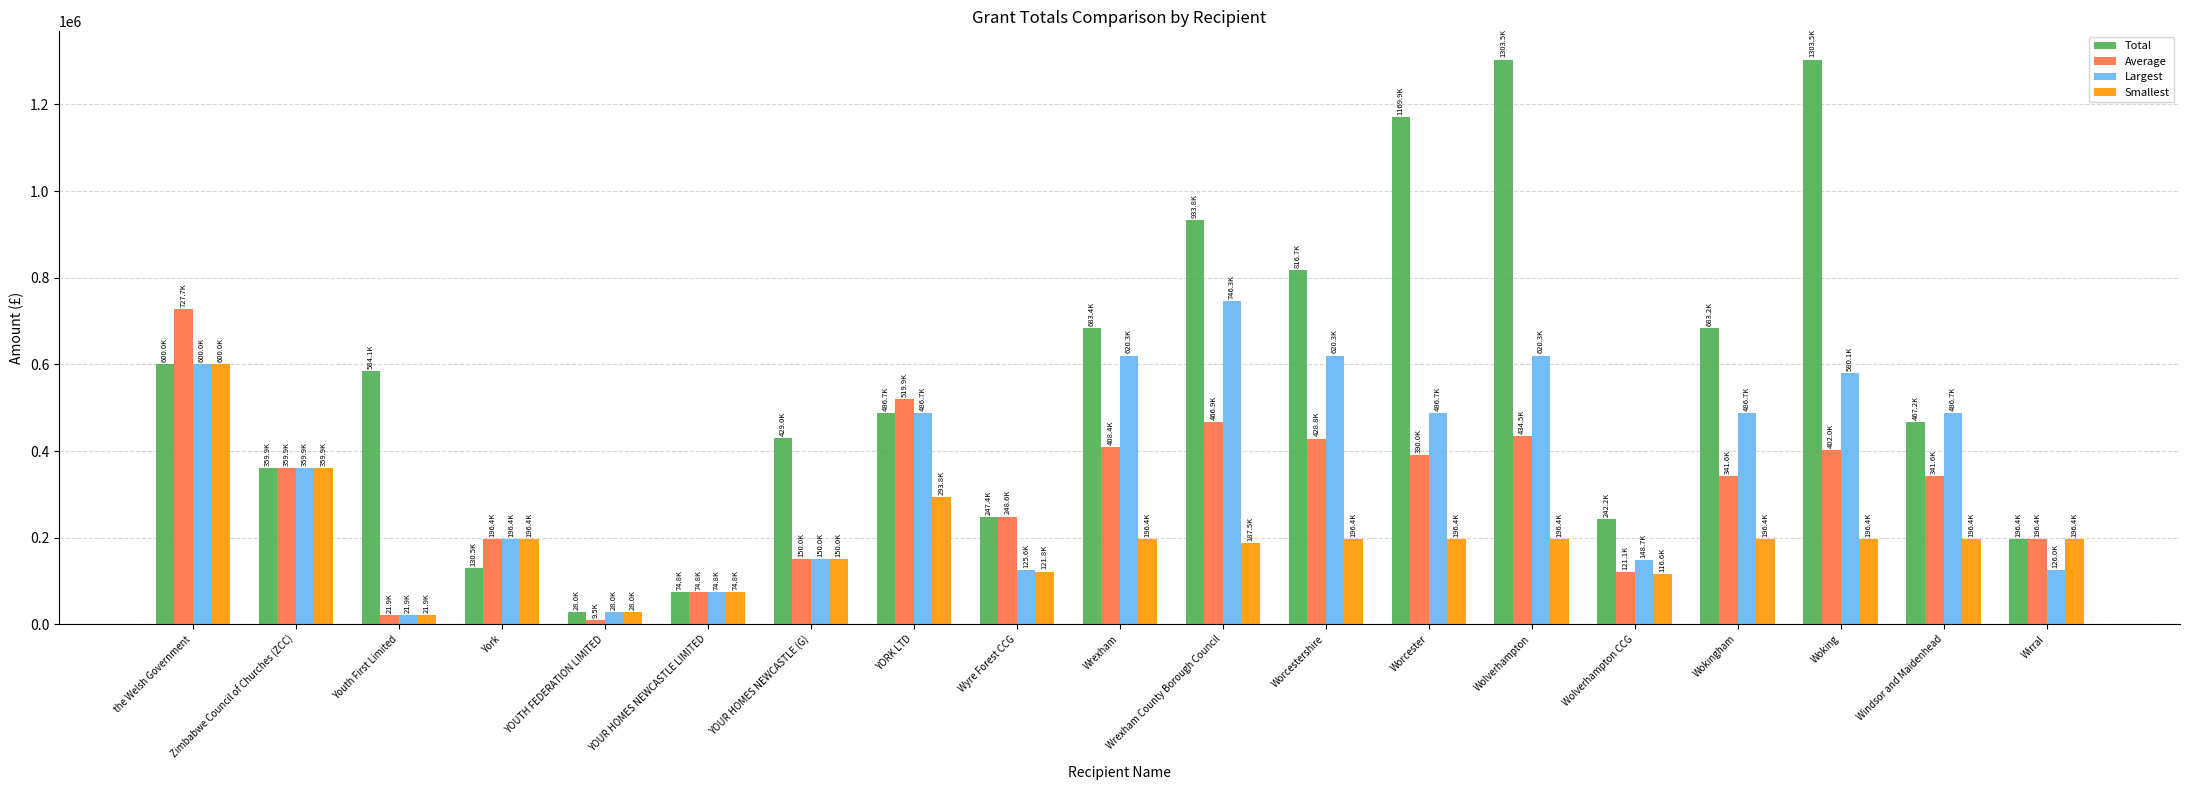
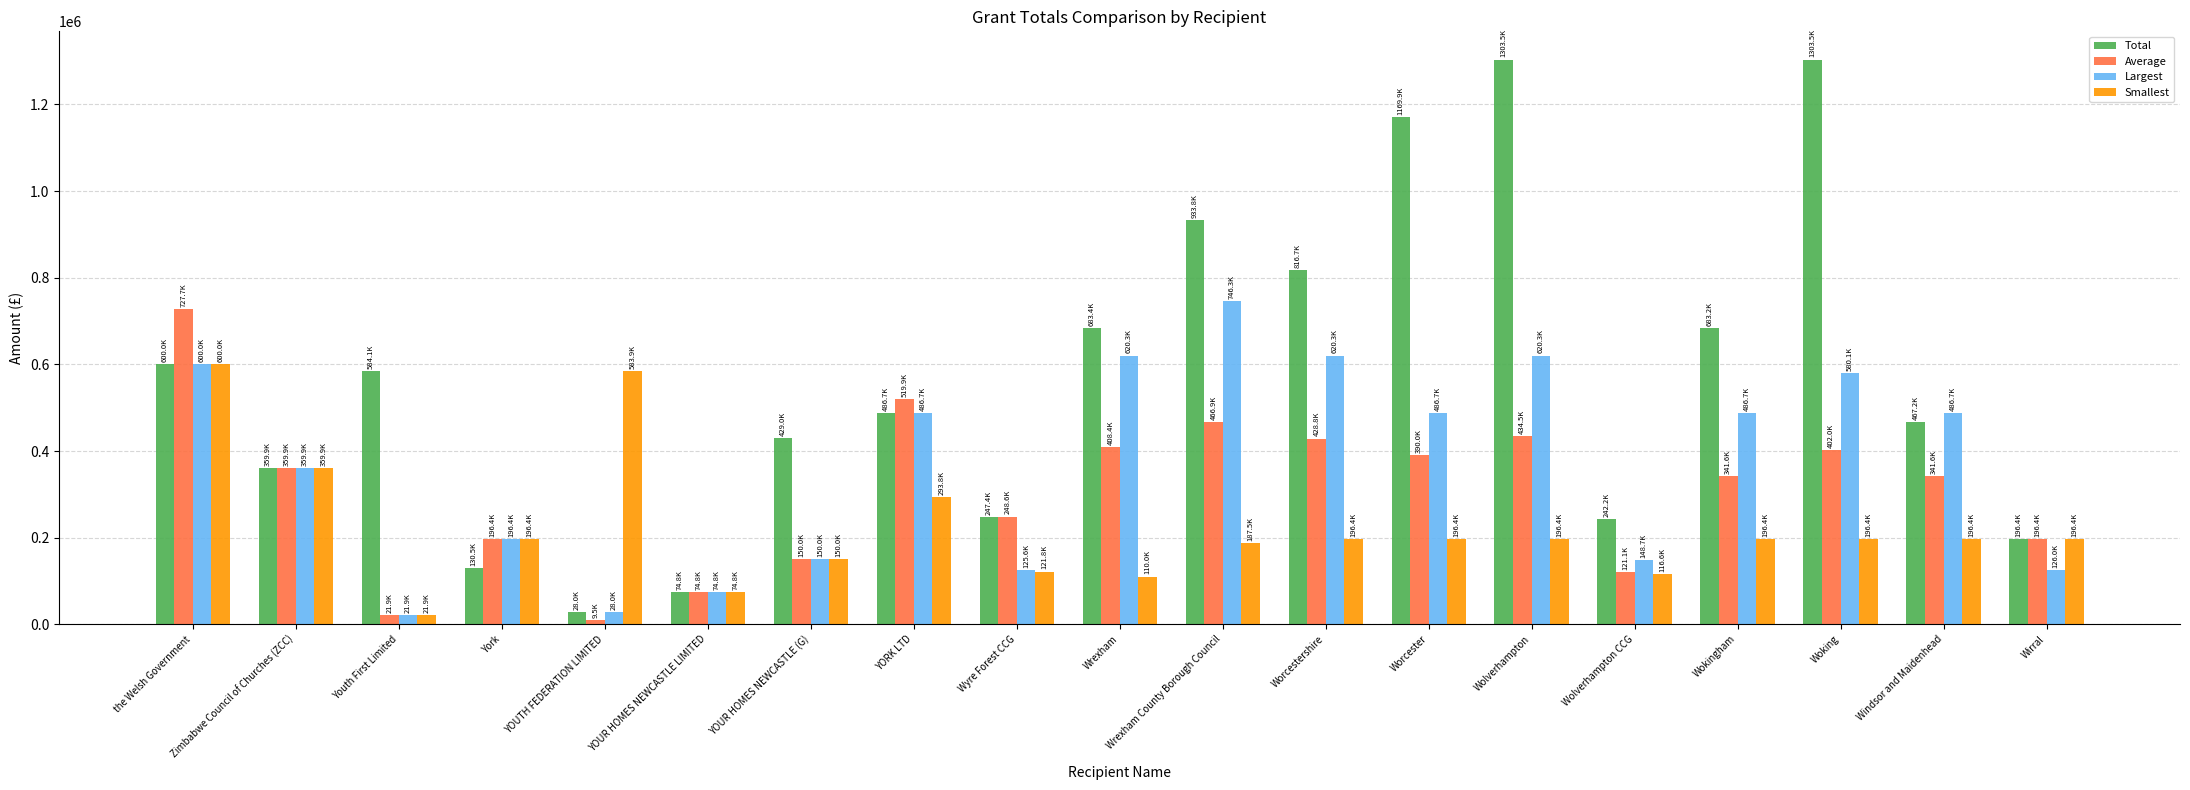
  {
    "Total": {
      "the Welsh Government": "600.0K",
      "Zimbabwe Council of Churches (ZCC)": "359.9K",
      "Youth First Limited": "584.1K",
      "York": "130.5K",
      "YOUTH FEDERATION LIMITED": "28.0K",
      "YOUR HOMES NEWCASTLE LIMITED": "74.8K",
      "YOUR HOMES NEWCASTLE (G)": "429.0K",
      "YORK LTD": "486.7K",
      "Wyre Forest CCG": "247.4K",
      "Wrexham": "683.4K",
      "Wrexham County Borough Council": "933.8K",
      "Worcestershire": "816.7K",
      "Worcester": "1169.9K",
      "Wolverhampton": "1303.5K",
      "Wolverhampton CCG": "242.2K",
      "Wokingham": "683.2K",
      "Woking": "1303.5K",
      "Windsor and Maidenhead": "467.2K",
      "Wirral": "196.4K"
    },
    "Average": {
      "the Welsh Government": "727.7K",
      "Zimbabwe Council of Churches (ZCC)": "359.9K",
      "Youth First Limited": "21.9K",
      "York": "196.4K",
      "YOUTH FEDERATION LIMITED": "9.5K",
      "YOUR HOMES NEWCASTLE LIMITED": "74.8K",
      "YOUR HOMES NEWCASTLE (G)": "150.0K",
      "YORK LTD": "519.9K",
      "Wyre Forest CCG": "248.6K",
      "Wrexham": "408.4K",
      "Wrexham County Borough Council": "466.9K",
      "Worcestershire": "428.8K",
      "Worcester": "390.0K",
      "Wolverhampton": "434.5K",
      "Wolverhampton CCG": "121.1K",
      "Wokingham": "341.6K",
      "Woking": "402.0K",
      "Windsor and Maidenhead": "341.6K",
      "Wirral": "196.4K"
    },
    "Largest": {
      "the Welsh Government": "600.0K",
      "Zimbabwe Council of Churches (ZCC)": "359.9K",
      "Youth First Limited": "21.9K",
      "York": "196.4K",
      "YOUTH FEDERATION LIMITED": "28.0K",
      "YOUR HOMES NEWCASTLE LIMITED": "74.8K",
      "YOUR HOMES NEWCASTLE (G)": "150.0K",
      "YORK LTD": "486.7K",
      "Wyre Forest CCG": "125.6K",
      "Wrexham": "620.3K",
      "Wrexham County Borough Council": "746.3K",
      "Worcestershire": "620.3K",
      "Worcester": "486.7K",
      "Wolverhampton": "620.3K",
      "Wolverhampton CCG": "148.7K",
      "Wokingham": "486.7K",
      "Woking": "580.1K",
      "Windsor and Maidenhead": "486.7K",
      "Wirral": "126.0K"
    },
    "Smallest": {
      "the Welsh Government": "600.0K",
      "Zimbabwe Council of Churches (ZCC)": "359.9K",
      "Youth First Limited": "21.9K",
      "York": "196.4K",
-     "YOUTH FEDERATION LIMITED": "28.0K",
+     "YOUTH FEDERATION LIMITED": "583.9K",
      "YOUR HOMES NEWCASTLE LIMITED": "74.8K",
      "YOUR HOMES NEWCASTLE (G)": "150.0K",
      "YORK LTD": "293.8K",
      "Wyre Forest CCG": "121.8K",
-     "Wrexham": "196.4K",
+     "Wrexham": "110.0K",
      "Wrexham County Borough Council": "187.5K",
      "Worcestershire": "196.4K",
      "Worcester": "196.4K",
      "Wolverhampton": "196.4K",
      "Wolverhampton CCG": "116.6K",
      "Wokingham": "196.4K",
      "Woking": "196.4K",
      "Windsor and Maidenhead": "196.4K",
      "Wirral": "196.4K"
    }
  }
